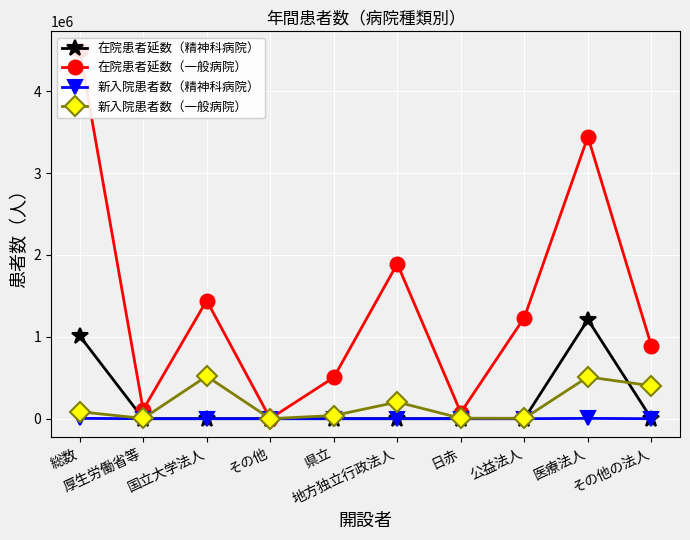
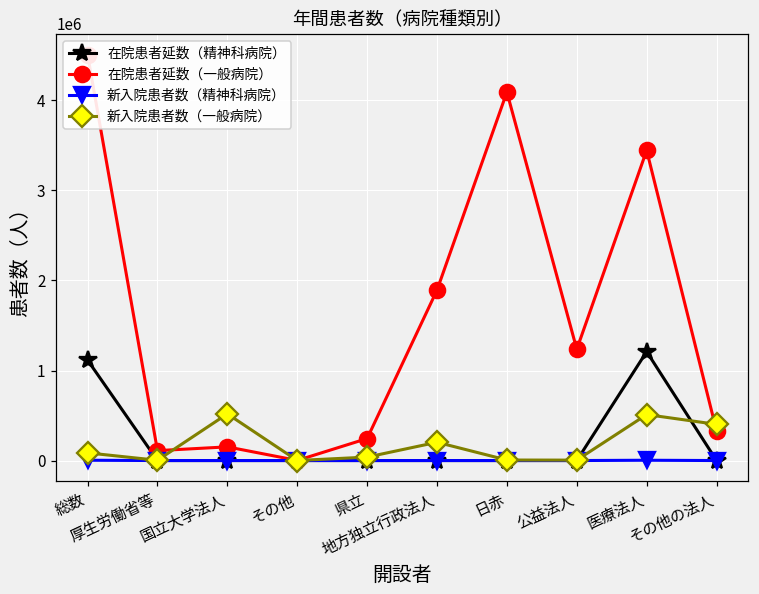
  {
    "在院患者延数（精神科病院）": {
-     "総数": 1000000,
+     "総数": 1100000,
      "医療法人": 1200000
    },
    "在院患者延数（一般病院）": {
      "厚生労働省等": 100000,
-     "国立大学法人": 1400000,
-     "県立": 500000,
+     "国立大学法人": 200000,
+     "県立": 200000,
      "地方独立行政法人": 1900000,
-     "日赤": 100000,
+     "日赤": 4100000,
      "公益法人": 1200000,
      "医療法人": 3400000,
-     "その他の法人": 900000
+     "その他の法人": 300000
    },
    "新入院患者数（精神科病院）": {
      "総数": 0,
      "医療法人": 0
    },
    "新入院患者数（一般病院）": {
      "総数": 100000,
      "国立大学法人": 500000,
      "県立": 0,
      "地方独立行政法人": 200000,
      "医療法人": 500000,
      "その他の法人": 400000
    }
  }
